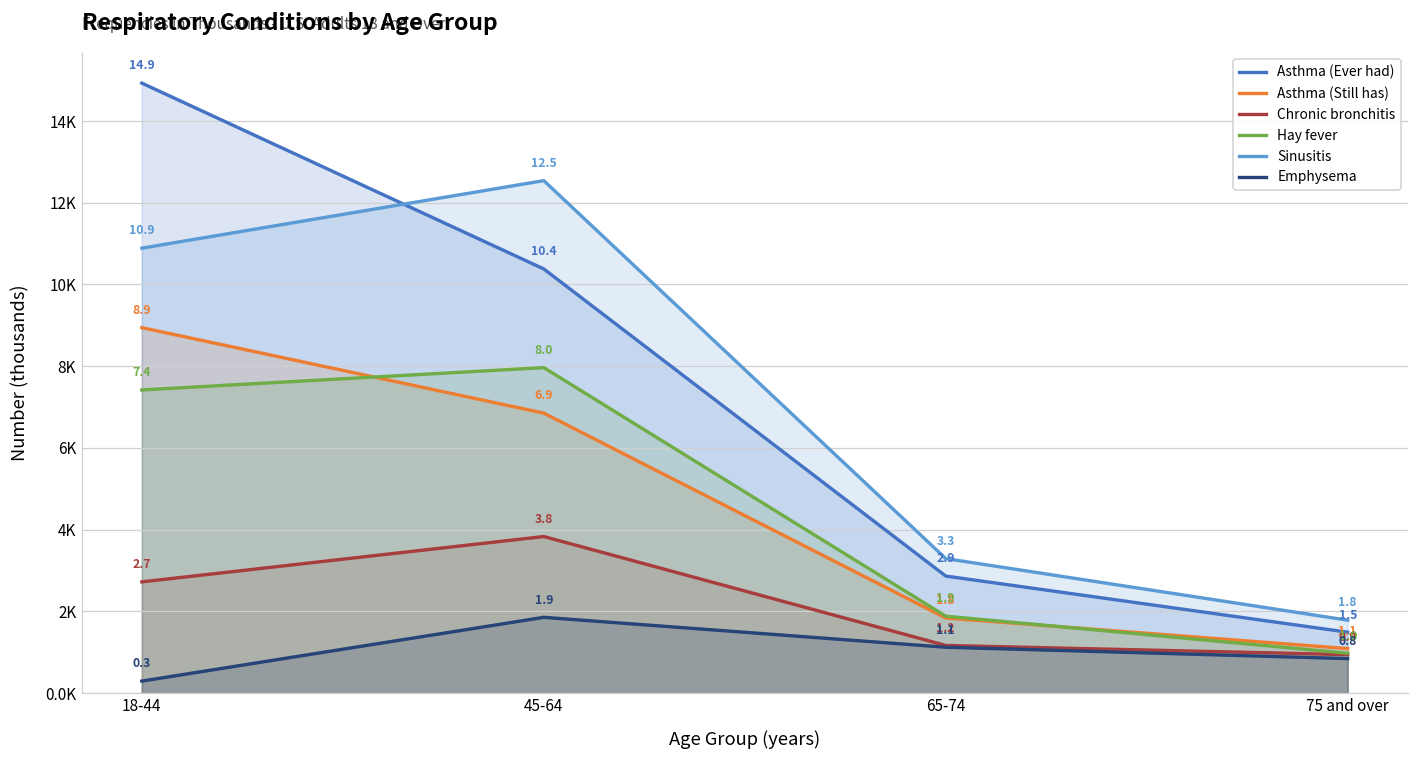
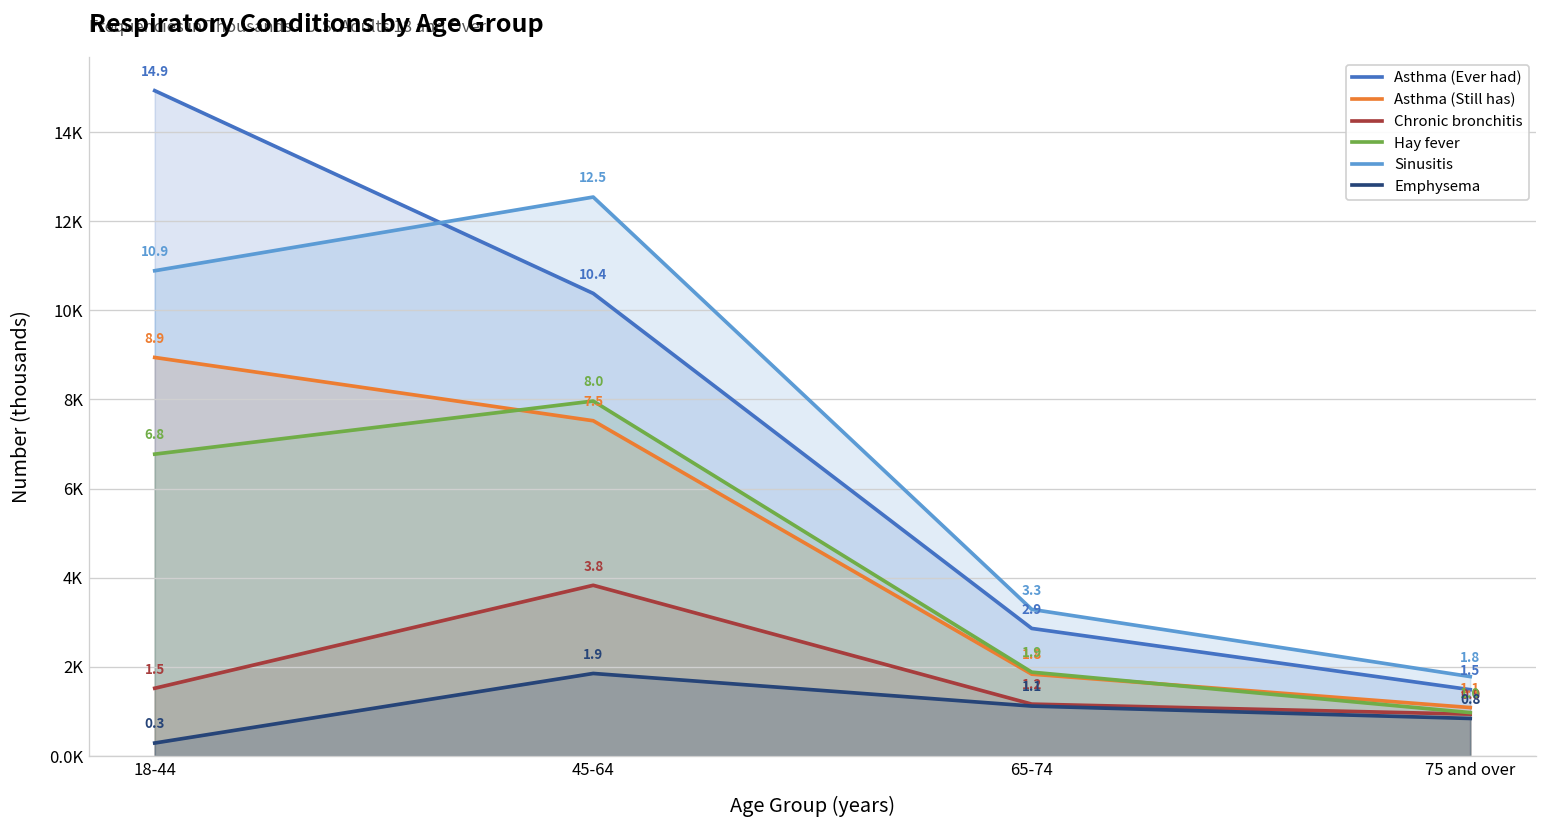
  {
    "Asthma (Still has)": {
      "18-44": 8.9,
-     "45-64": 6.9
+     "45-64": 7.5
    },
    "Chronic bronchitis": {
-     "18-44": 2.7,
+     "18-44": 1.5,
      "45-64": 3.8
    },
    "Hay fever": {
-     "18-44": 7.4,
+     "18-44": 6.8,
      "45-64": 8.0
    },
    "Emphysema": {
      "18-44": 0.3,
      "45-64": 1.9
    }
  }
